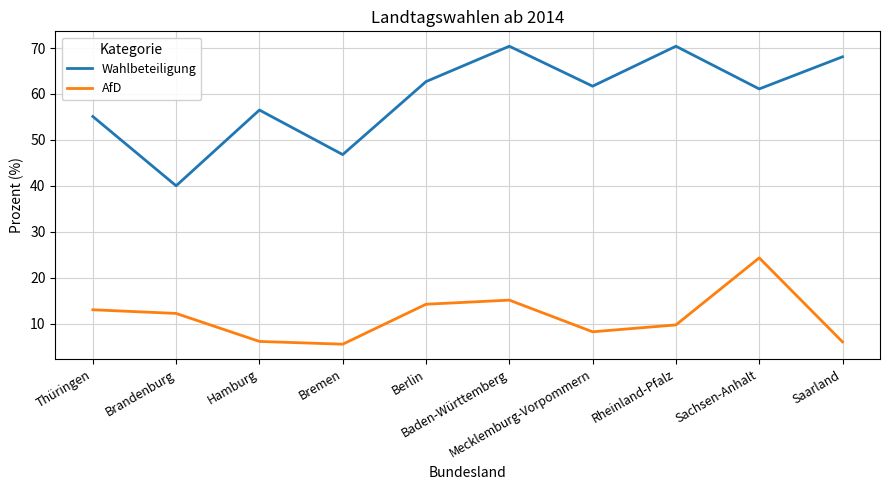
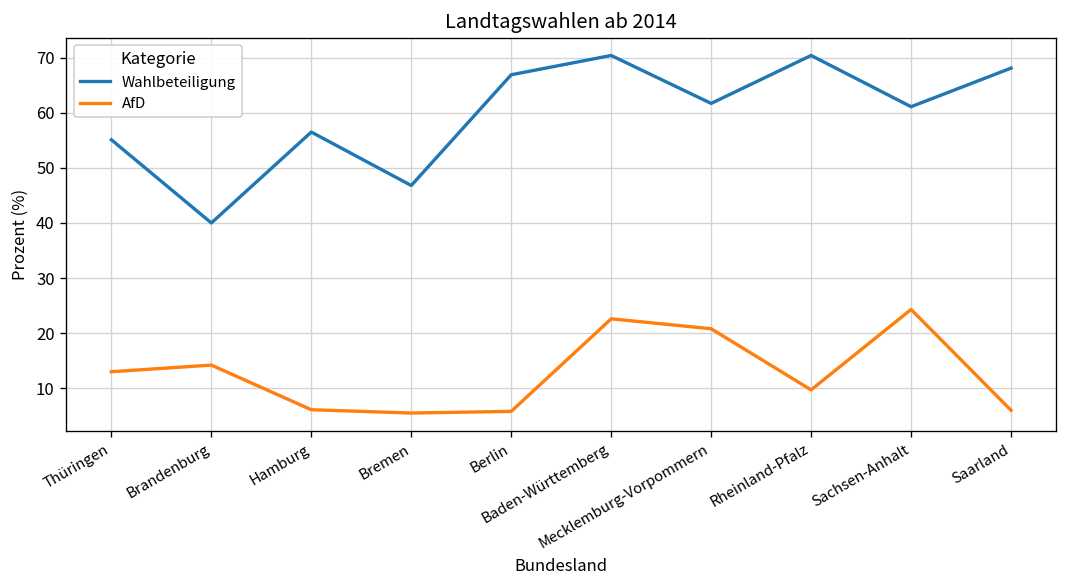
  {
    "Wahlbeteiligung": {
      "Thüringen": 55,
      "Brandenburg": 40,
      "Hamburg": 57,
      "Bremen": 47,
-     "Berlin": 63,
+     "Berlin": 67,
      "Baden-Württemberg": 70,
      "Mecklemburg-Vorpommern": 62,
      "Rheinland-Pfalz": 70,
      "Sachsen-Anhalt": 61,
      "Saarland": 68
    },
    "AfD": {
      "Thüringen": 13,
-     "Brandenburg": 12,
+     "Brandenburg": 14,
      "Hamburg": 6,
      "Bremen": 6,
-     "Berlin": 14,
-     "Baden-Württemberg": 15,
-     "Mecklemburg-Vorpommern": 8,
+     "Berlin": 6,
+     "Baden-Württemberg": 23,
+     "Mecklemburg-Vorpommern": 21,
      "Rheinland-Pfalz": 10,
      "Sachsen-Anhalt": 24,
      "Saarland": 6
    }
  }
